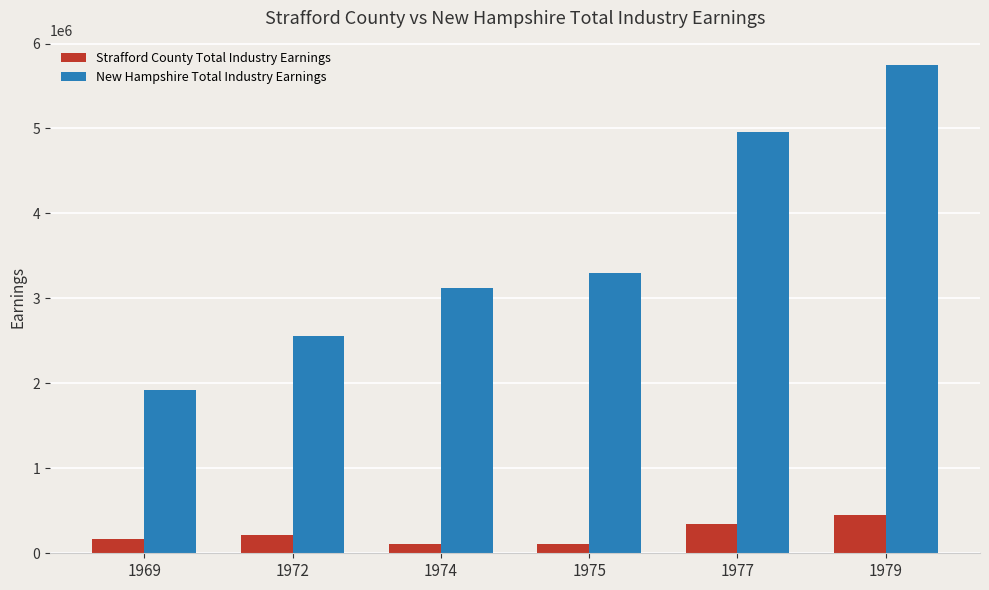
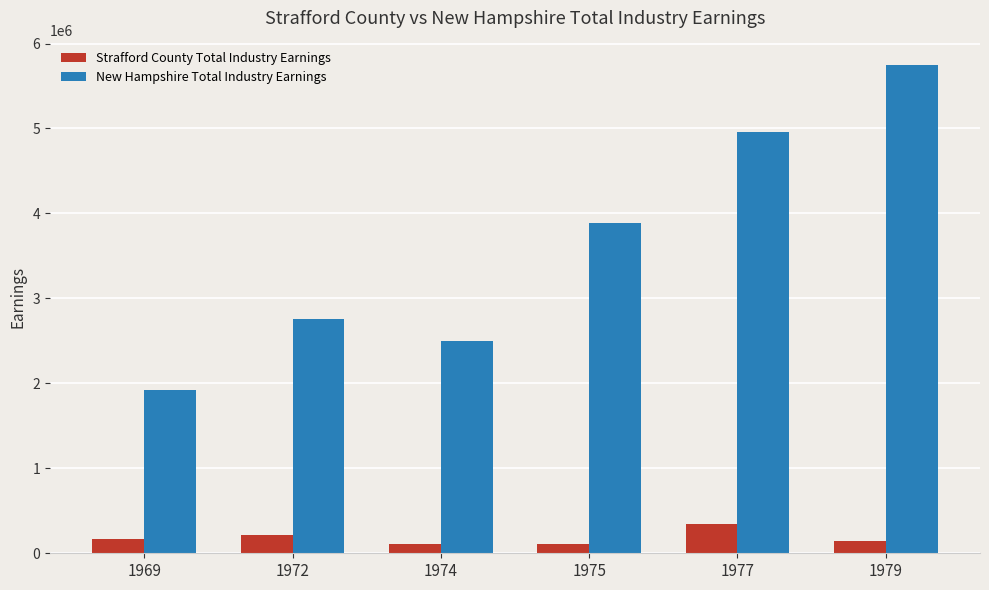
  {
    "Strafford County Total Industry Earnings": {
      "1969": 200000,
      "1972": 200000,
      "1974": 100000,
      "1975": 100000,
      "1977": 300000,
-     "1979": 500000
+     "1979": 100000
    },
    "New Hampshire Total Industry Earnings": {
      "1969": 1900000,
-     "1972": 2600000,
-     "1974": 3100000,
-     "1975": 3300000,
+     "1972": 2800000,
+     "1974": 2500000,
+     "1975": 3900000,
      "1977": 5000000,
      "1979": 5700000
    }
  }
